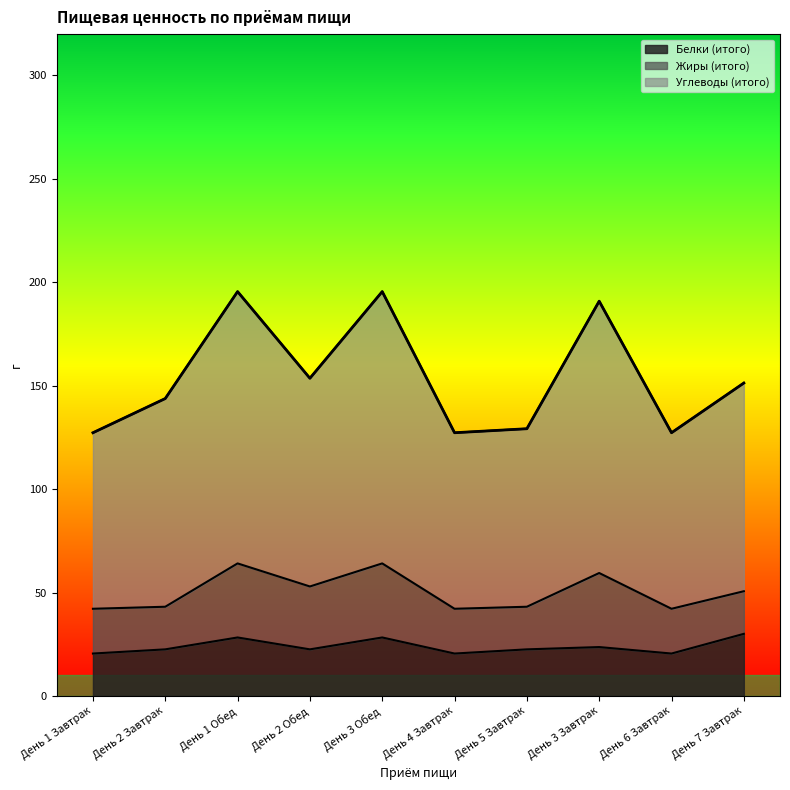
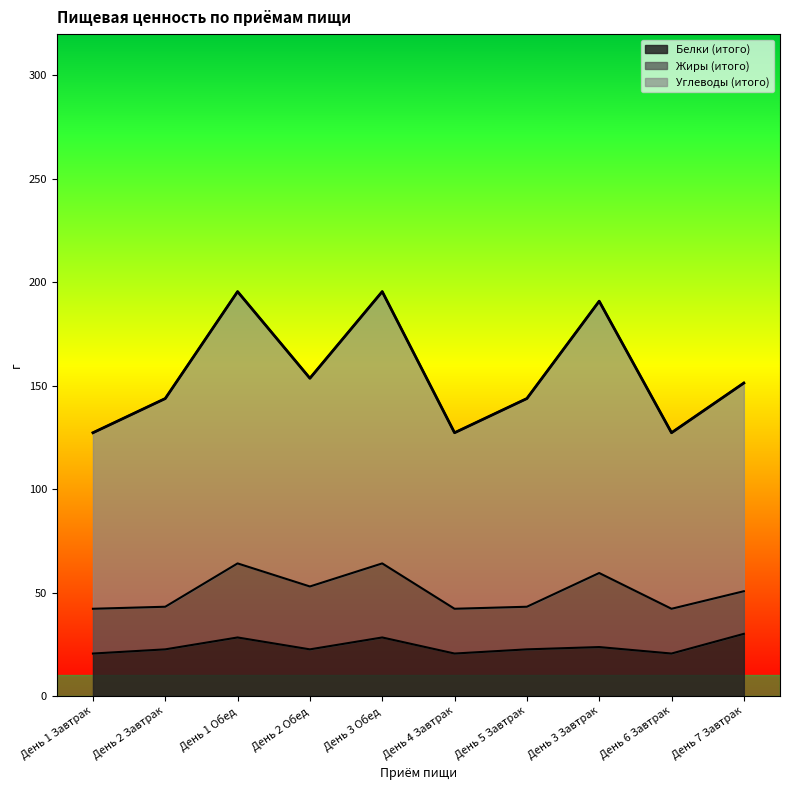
  {
    "Белки (итого)": {
      "День 1 Завтрак": 21,
      "День 2 Завтрак": 23,
      "День 1 Обед": 28,
      "День 2 Обед": 23,
      "День 3 Обед": 28,
      "День 4 Завтрак": 21,
      "День 5 Завтрак": 23,
      "День 3 Завтрак": 24,
      "День 6 Завтрак": 21,
      "День 7 Завтрак": 30
    },
    "Жиры (итого)": {
      "День 1 Завтрак": 22,
      "День 2 Завтрак": 21,
      "День 1 Обед": 36,
      "День 2 Обед": 30,
      "День 3 Обед": 36,
      "День 4 Завтрак": 22,
      "День 5 Завтрак": 21,
      "День 3 Завтрак": 36,
      "День 6 Завтрак": 22,
      "День 7 Завтрак": 21
    },
    "Углеводы (итого)": {
      "День 1 Завтрак": 85,
      "День 2 Завтрак": 101,
      "День 1 Обед": 131,
      "День 2 Обед": 101,
      "День 3 Обед": 131,
      "День 4 Завтрак": 85,
-     "День 5 Завтрак": 86,
+     "День 5 Завтрак": 101,
      "День 3 Завтрак": 131,
      "День 6 Завтрак": 85,
      "День 7 Завтрак": 101
    }
  }
